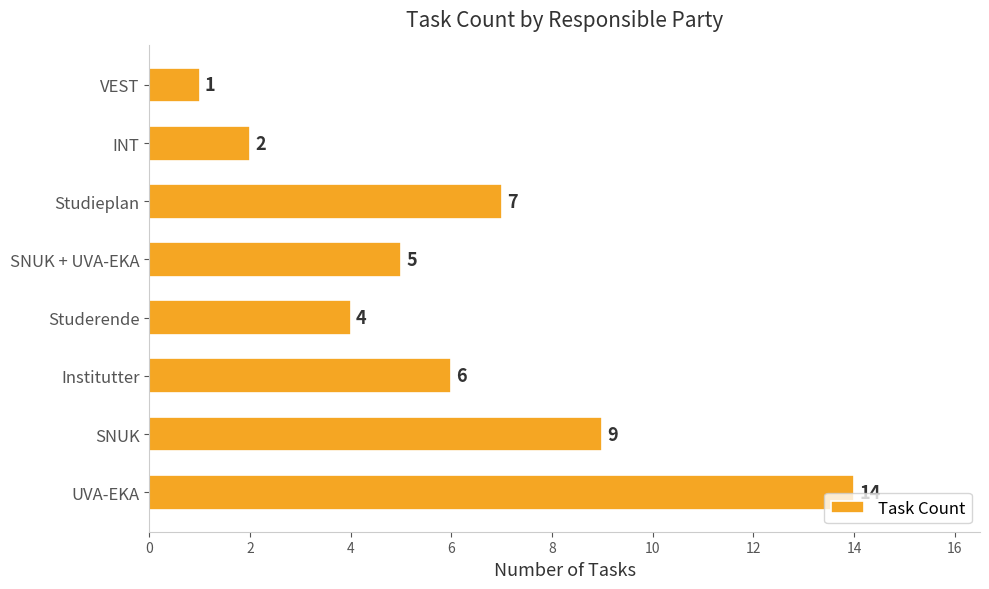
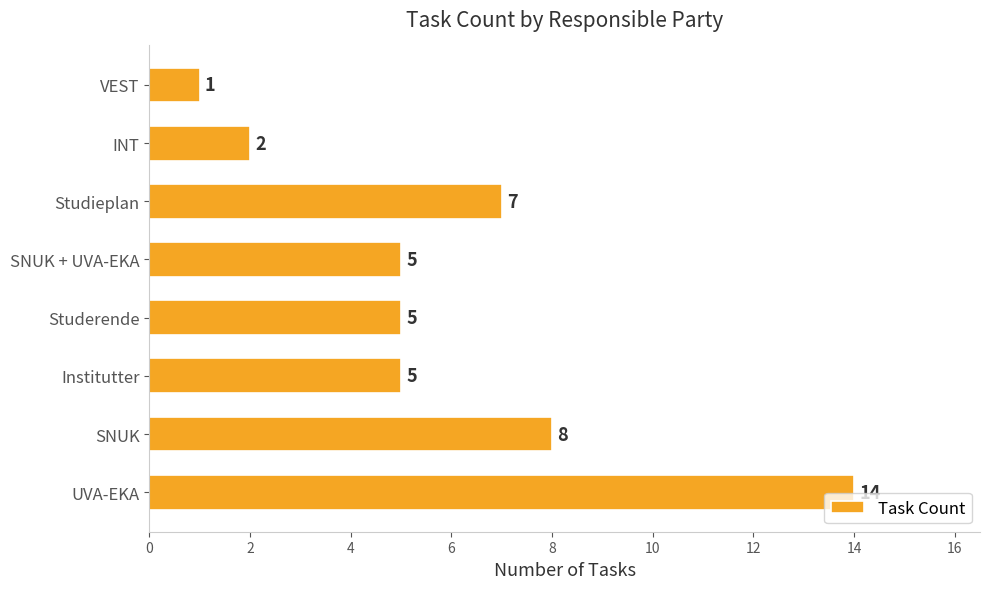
  {
    "VEST": 1,
    "INT": 2,
    "Studieplan": 7,
    "SNUK + UVA-EKA": 5,
-   "Studerende": 4,
-   "Institutter": 6,
-   "SNUK": 9
+   "Studerende": 5,
+   "Institutter": 5,
+   "SNUK": 8
  }
